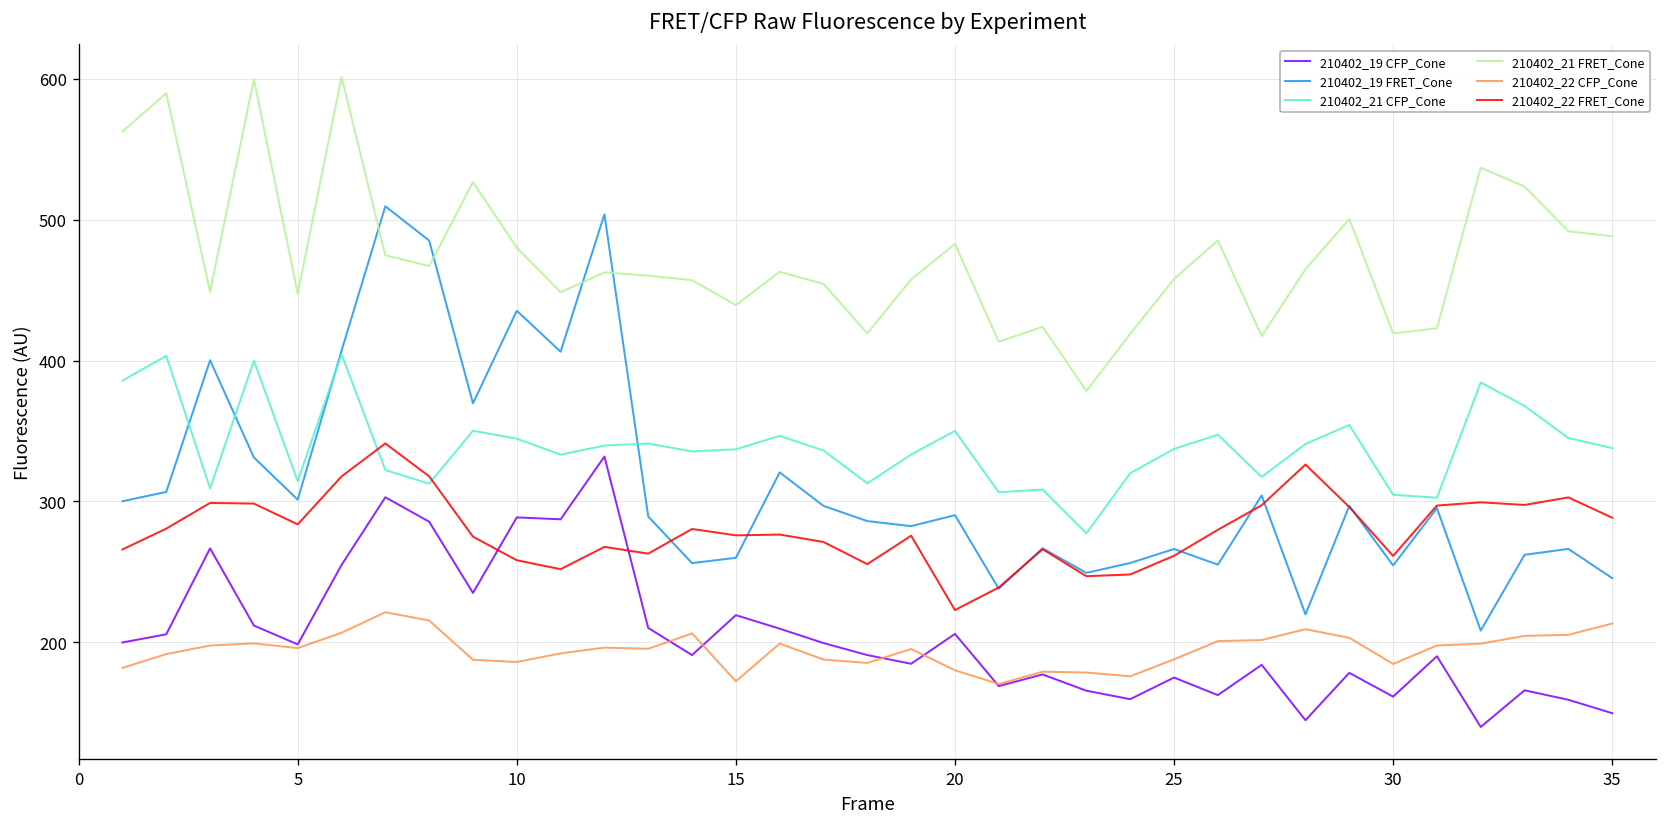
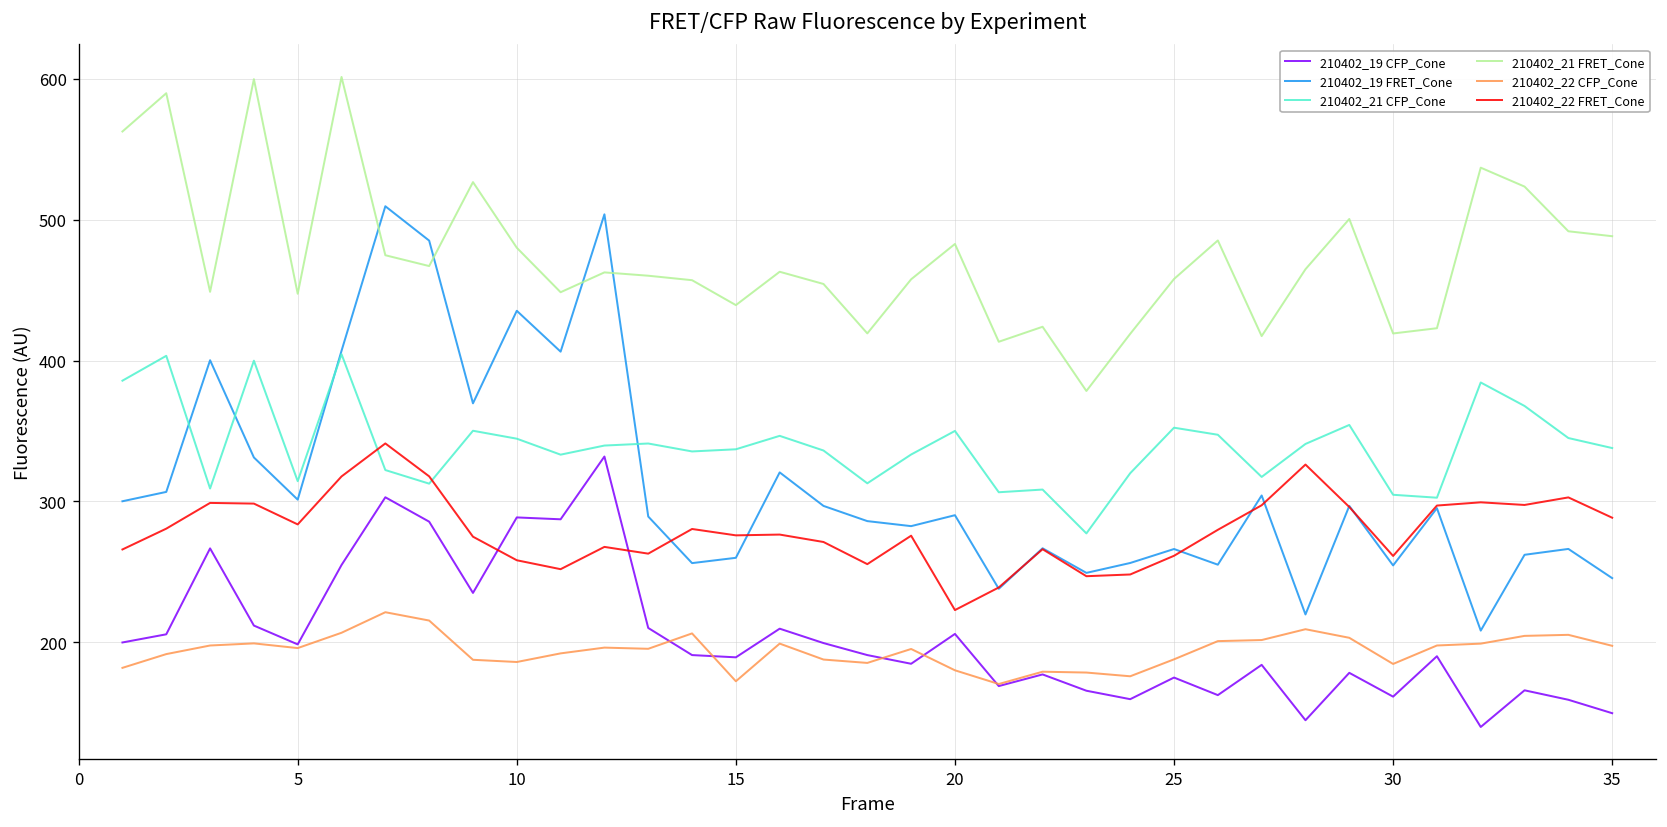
  {
    "210402_19 CFP_Cone": {
      "5": 198,
      "10": 289,
-     "15": 219,
+     "15": 189,
      "20": 206,
      "25": 175,
      "30": 161,
      "35": 149
    },
    "210402_19 FRET_Cone": {
      "5": 301,
      "10": 435,
      "15": 260,
      "20": 290,
      "25": 266,
      "30": 254,
      "35": 245
    },
    "210402_21 CFP_Cone": {
      "5": 314,
      "10": 344,
      "15": 337,
      "20": 350,
-     "25": 337,
+     "25": 352,
      "30": 305,
      "35": 338
    },
    "210402_21 FRET_Cone": {
      "5": 447,
      "10": 480,
      "15": 439,
      "20": 483,
      "25": 458,
      "30": 419,
      "35": 488
    },
    "210402_22 CFP_Cone": {
      "5": 196,
      "10": 186,
      "15": 172,
      "20": 180,
      "25": 188,
      "30": 184,
-     "35": 213
+     "35": 197
    },
    "210402_22 FRET_Cone": {
      "5": 284,
      "10": 258,
      "15": 276,
      "20": 223,
      "25": 261,
      "30": 261,
      "35": 288
    }
  }
